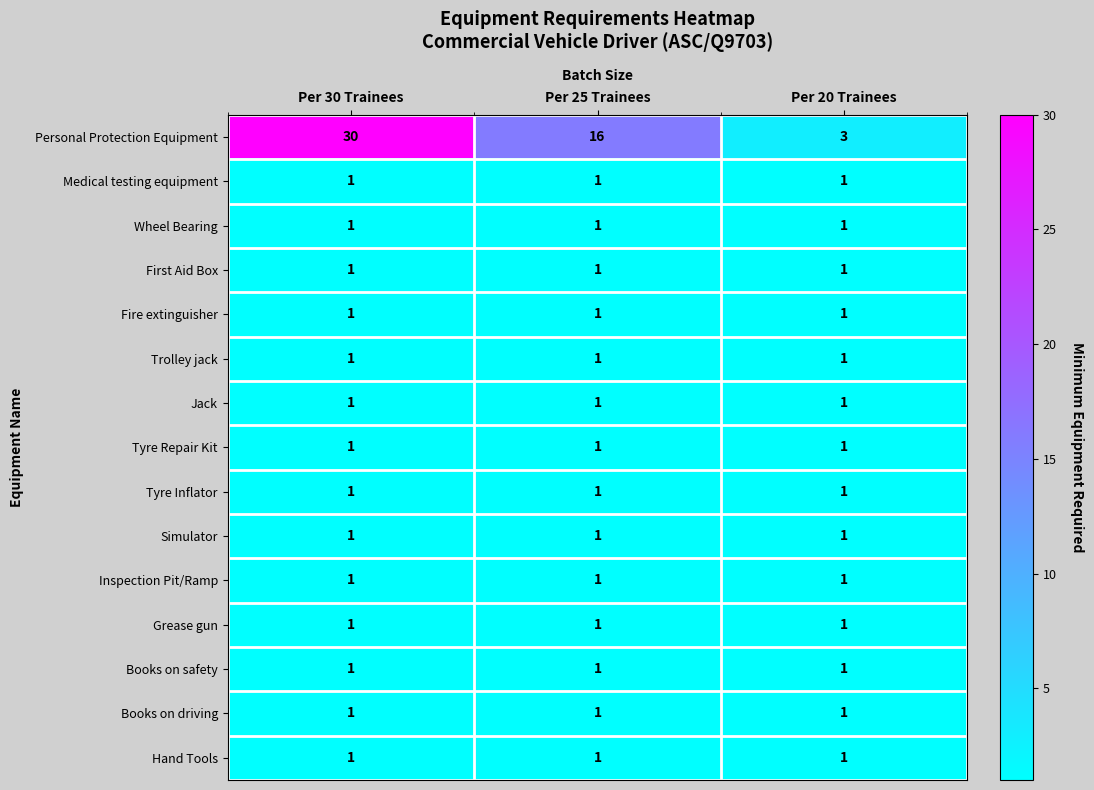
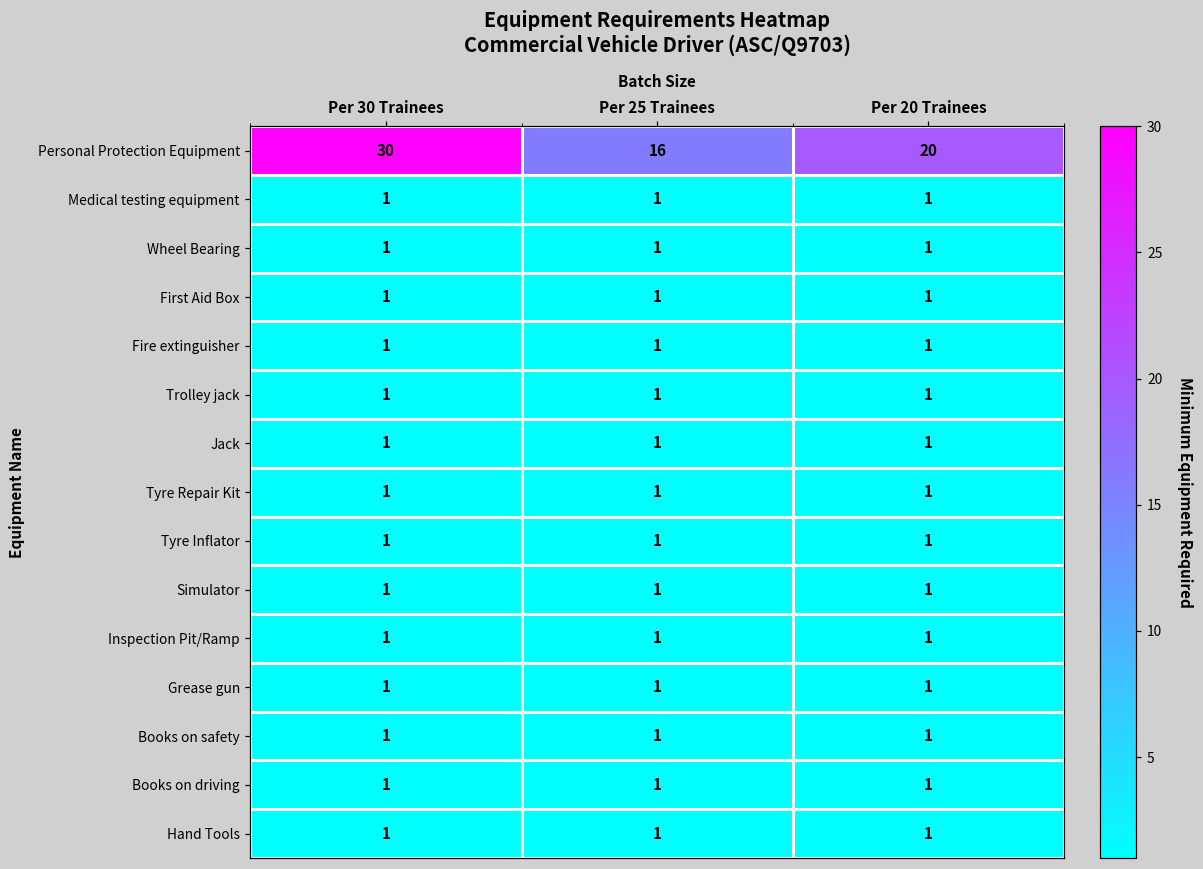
  {
    "Personal Protection Equipment": {
      "Per 30 Trainees": 30,
      "Per 25 Trainees": 16,
-     "Per 20 Trainees": 3
+     "Per 20 Trainees": 20
    },
    "Medical testing equipment": {
      "Per 30 Trainees": 1,
      "Per 25 Trainees": 1,
      "Per 20 Trainees": 1
    },
    "Wheel Bearing": {
      "Per 30 Trainees": 1,
      "Per 25 Trainees": 1,
      "Per 20 Trainees": 1
    },
    "First Aid Box": {
      "Per 30 Trainees": 1,
      "Per 25 Trainees": 1,
      "Per 20 Trainees": 1
    },
    "Fire extinguisher": {
      "Per 30 Trainees": 1,
      "Per 25 Trainees": 1,
      "Per 20 Trainees": 1
    },
    "Trolley jack": {
      "Per 30 Trainees": 1,
      "Per 25 Trainees": 1,
      "Per 20 Trainees": 1
    },
    "Jack": {
      "Per 30 Trainees": 1,
      "Per 25 Trainees": 1,
      "Per 20 Trainees": 1
    },
    "Tyre Repair Kit": {
      "Per 30 Trainees": 1,
      "Per 25 Trainees": 1,
      "Per 20 Trainees": 1
    },
    "Tyre Inflator": {
      "Per 30 Trainees": 1,
      "Per 25 Trainees": 1,
      "Per 20 Trainees": 1
    },
    "Simulator": {
      "Per 30 Trainees": 1,
      "Per 25 Trainees": 1,
      "Per 20 Trainees": 1
    },
    "Inspection Pit/Ramp": {
      "Per 30 Trainees": 1,
      "Per 25 Trainees": 1,
      "Per 20 Trainees": 1
    },
    "Grease gun": {
      "Per 30 Trainees": 1,
      "Per 25 Trainees": 1,
      "Per 20 Trainees": 1
    },
    "Books on safety": {
      "Per 30 Trainees": 1,
      "Per 25 Trainees": 1,
      "Per 20 Trainees": 1
    },
    "Books on driving": {
      "Per 30 Trainees": 1,
      "Per 25 Trainees": 1,
      "Per 20 Trainees": 1
    },
    "Hand Tools": {
      "Per 30 Trainees": 1,
      "Per 25 Trainees": 1,
      "Per 20 Trainees": 1
    }
  }
